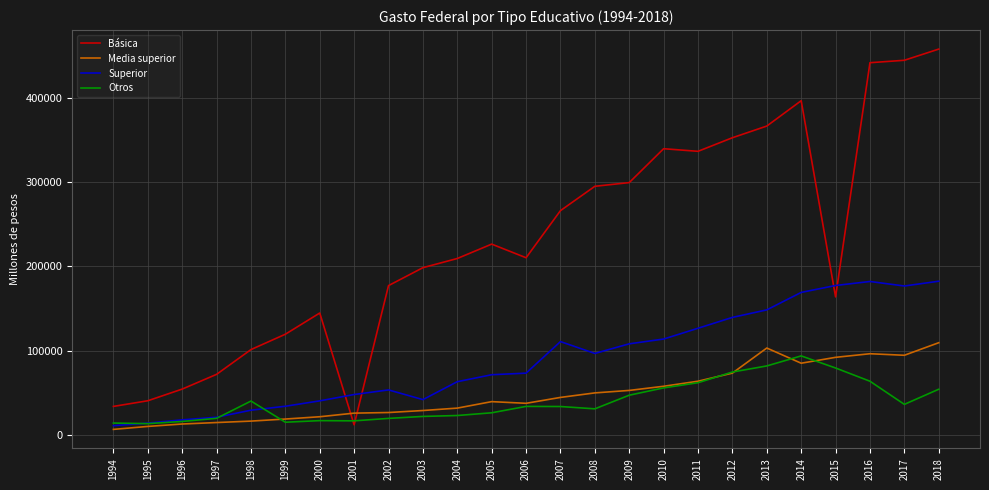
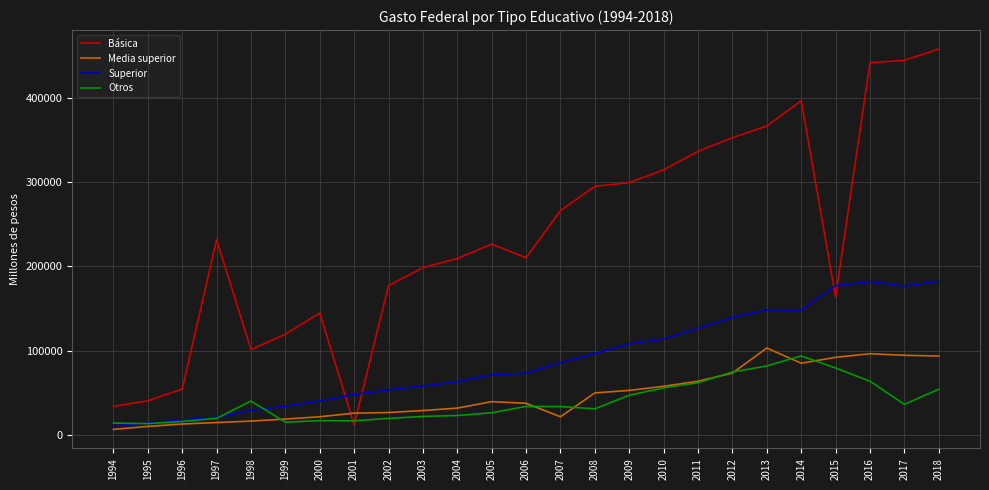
  {
    "Básica": {
      "1994": 30000,
      "1995": 40000,
      "1996": 50000,
-     "1997": 70000,
+     "1997": 230000,
      "1998": 100000,
      "1999": 120000,
      "2000": 140000,
      "2001": 10000,
      "2002": 180000,
      "2003": 200000,
      "2004": 210000,
      "2005": 230000,
      "2006": 210000,
      "2007": 270000,
      "2008": 300000,
      "2009": 300000,
-     "2010": 340000,
+     "2010": 310000,
      "2011": 340000,
      "2012": 350000,
      "2013": 370000,
      "2014": 400000,
      "2015": 160000,
      "2016": 440000,
      "2017": 450000,
      "2018": 460000
    },
    "Media superior": {
      "1994": 10000,
      "1995": 10000,
      "1997": 10000,
      "1998": 20000,
      "1999": 20000,
      "2000": 20000,
      "2001": 30000,
      "2002": 30000,
      "2003": 30000,
      "2004": 30000,
      "2005": 40000,
      "2006": 40000,
-     "2007": 40000,
+     "2007": 20000,
      "2008": 50000,
      "2009": 50000,
      "2013": 100000,
      "2014": 90000,
      "2015": 90000,
      "2016": 100000,
      "2017": 90000,
-     "2018": 110000
+     "2018": 90000
    },
    "Superior": {
      "1994": 10000,
      "1998": 30000,
      "1999": 30000,
      "2000": 40000,
      "2001": 50000,
      "2002": 50000,
-     "2003": 40000,
+     "2003": 60000,
      "2004": 60000,
      "2005": 70000,
      "2006": 70000,
-     "2007": 110000,
+     "2007": 90000,
      "2008": 100000,
      "2009": 110000,
      "2010": 110000,
      "2011": 130000,
      "2012": 140000,
      "2013": 150000,
-     "2014": 170000,
+     "2014": 150000,
      "2015": 180000,
      "2016": 180000,
      "2017": 180000,
      "2018": 180000
    },
    "Otros": {
      "1994": 10000,
      "1998": 40000,
      "1999": 10000,
      "2000": 20000,
      "2001": 20000,
      "2002": 20000,
      "2003": 20000,
      "2004": 20000,
      "2005": 30000,
      "2006": 30000,
      "2007": 30000,
      "2008": 30000,
      "2009": 50000,
      "2013": 80000,
      "2014": 90000,
      "2015": 80000,
      "2016": 60000,
      "2017": 40000,
      "2018": 50000
    }
  }
